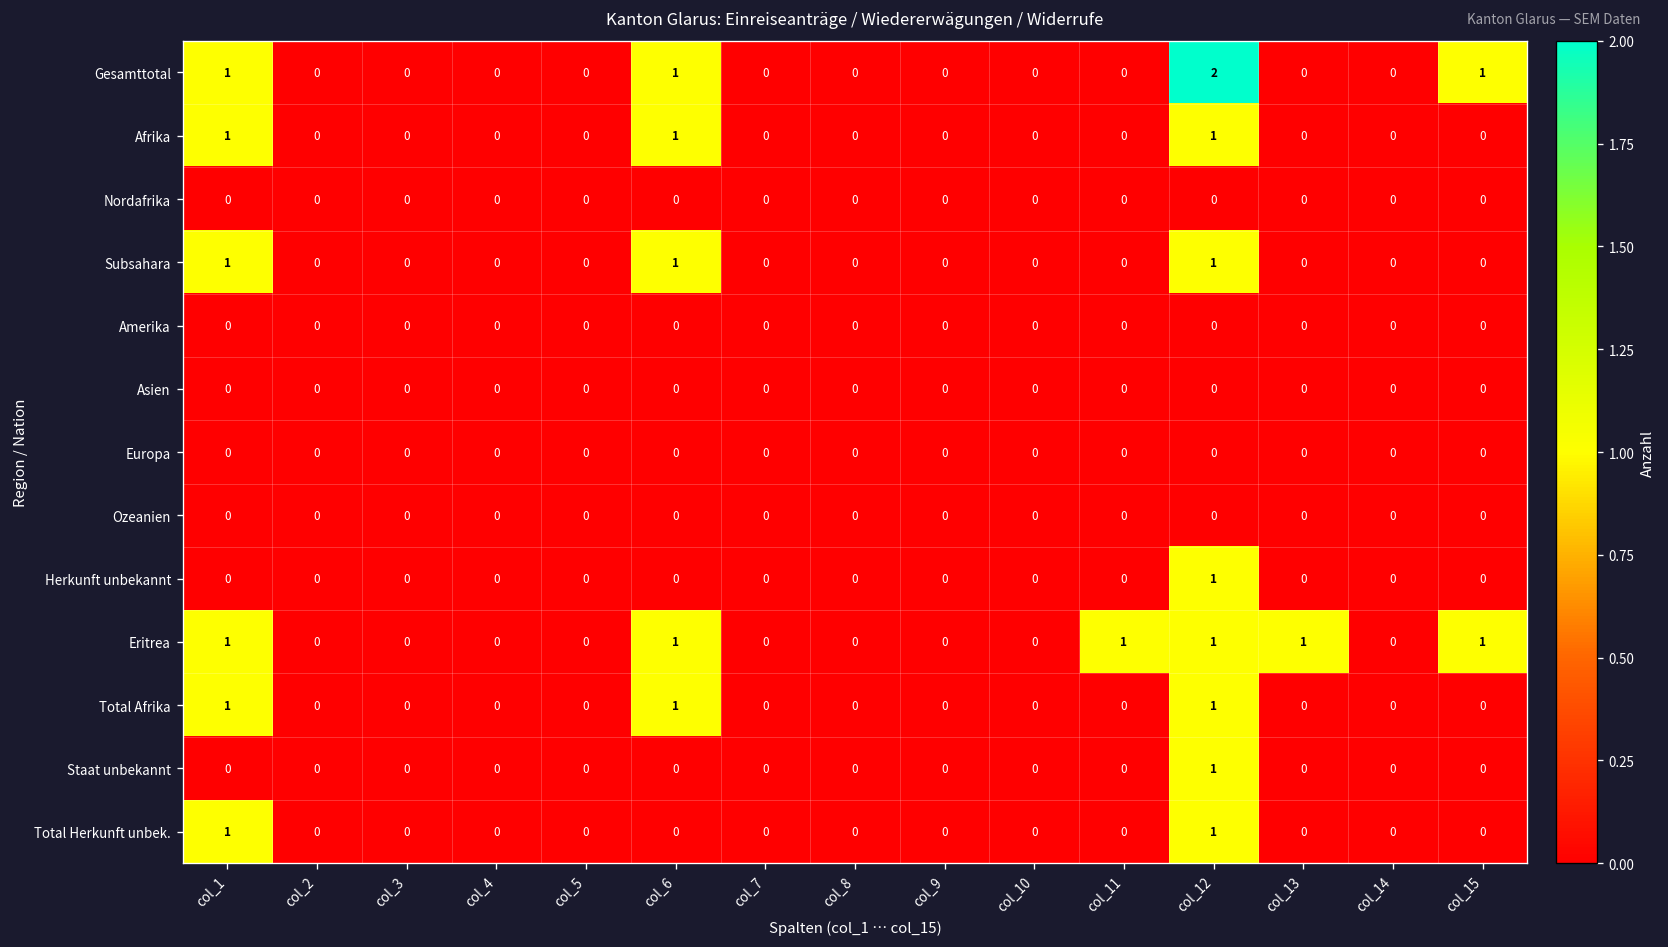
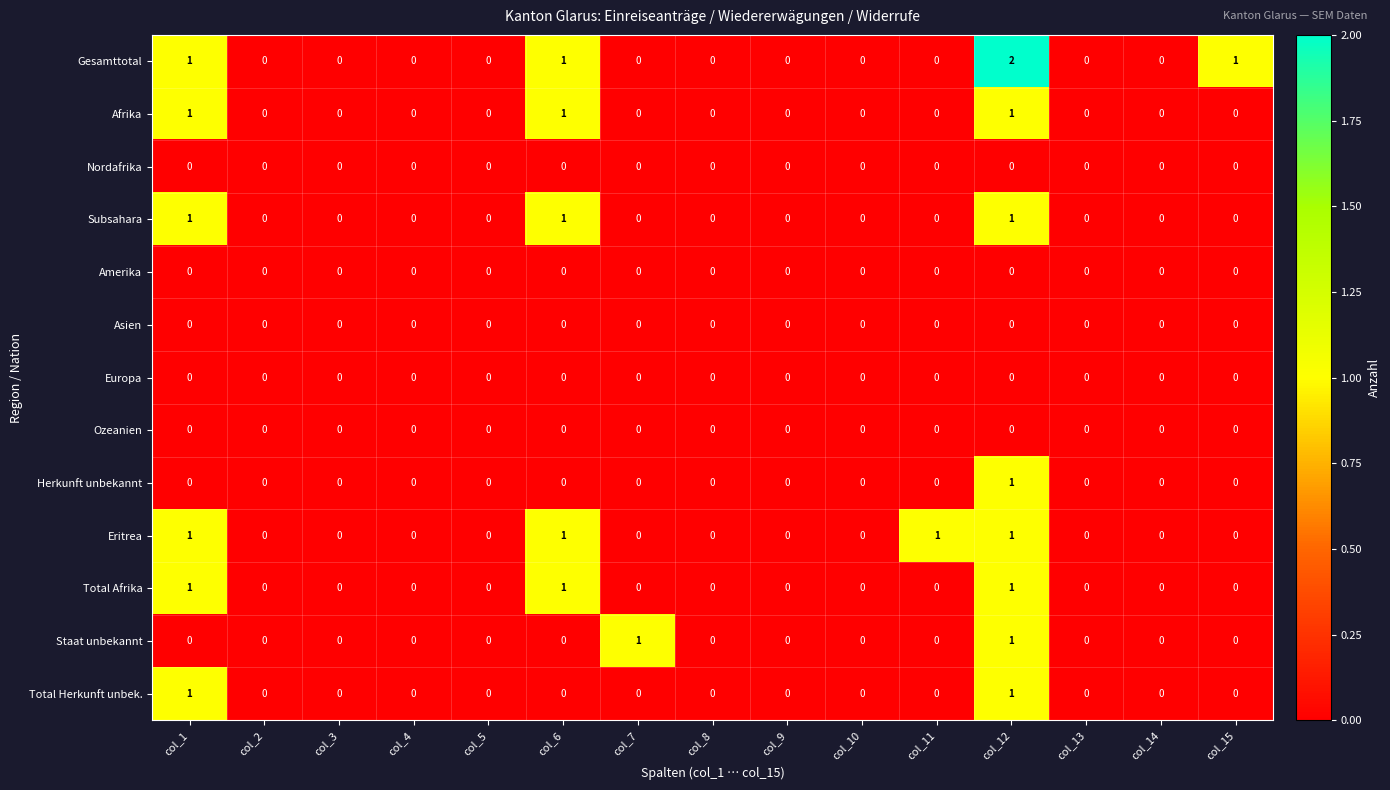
  {
    "Gesamttotal": {
      "col_1": 1,
      "col_2": 0,
      "col_3": 0,
      "col_4": 0,
      "col_5": 0,
      "col_6": 1,
      "col_7": 0,
      "col_8": 0,
      "col_9": 0,
      "col_10": 0,
      "col_11": 0,
      "col_12": 2,
      "col_13": 0,
      "col_14": 0,
      "col_15": 1
    },
    "Afrika": {
      "col_1": 1,
      "col_2": 0,
      "col_3": 0,
      "col_4": 0,
      "col_5": 0,
      "col_6": 1,
      "col_7": 0,
      "col_8": 0,
      "col_9": 0,
      "col_10": 0,
      "col_11": 0,
      "col_12": 1,
      "col_13": 0,
      "col_14": 0,
      "col_15": 0
    },
    "Nordafrika": {
      "col_1": 0,
      "col_2": 0,
      "col_3": 0,
      "col_4": 0,
      "col_5": 0,
      "col_6": 0,
      "col_7": 0,
      "col_8": 0,
      "col_9": 0,
      "col_10": 0,
      "col_11": 0,
      "col_12": 0,
      "col_13": 0,
      "col_14": 0,
      "col_15": 0
    },
    "Subsahara": {
      "col_1": 1,
      "col_2": 0,
      "col_3": 0,
      "col_4": 0,
      "col_5": 0,
      "col_6": 1,
      "col_7": 0,
      "col_8": 0,
      "col_9": 0,
      "col_10": 0,
      "col_11": 0,
      "col_12": 1,
      "col_13": 0,
      "col_14": 0,
      "col_15": 0
    },
    "Amerika": {
      "col_1": 0,
      "col_2": 0,
      "col_3": 0,
      "col_4": 0,
      "col_5": 0,
      "col_6": 0,
      "col_7": 0,
      "col_8": 0,
      "col_9": 0,
      "col_10": 0,
      "col_11": 0,
      "col_12": 0,
      "col_13": 0,
      "col_14": 0,
      "col_15": 0
    },
    "Asien": {
      "col_1": 0,
      "col_2": 0,
      "col_3": 0,
      "col_4": 0,
      "col_5": 0,
      "col_6": 0,
      "col_7": 0,
      "col_8": 0,
      "col_9": 0,
      "col_10": 0,
      "col_11": 0,
      "col_12": 0,
      "col_13": 0,
      "col_14": 0,
      "col_15": 0
    },
    "Europa": {
      "col_1": 0,
      "col_2": 0,
      "col_3": 0,
      "col_4": 0,
      "col_5": 0,
      "col_6": 0,
      "col_7": 0,
      "col_8": 0,
      "col_9": 0,
      "col_10": 0,
      "col_11": 0,
      "col_12": 0,
      "col_13": 0,
      "col_14": 0,
      "col_15": 0
    },
    "Ozeanien": {
      "col_1": 0,
      "col_2": 0,
      "col_3": 0,
      "col_4": 0,
      "col_5": 0,
      "col_6": 0,
      "col_7": 0,
      "col_8": 0,
      "col_9": 0,
      "col_10": 0,
      "col_11": 0,
      "col_12": 0,
      "col_13": 0,
      "col_14": 0,
      "col_15": 0
    },
    "Herkunft unbekannt": {
      "col_1": 0,
      "col_2": 0,
      "col_3": 0,
      "col_4": 0,
      "col_5": 0,
      "col_6": 0,
      "col_7": 0,
      "col_8": 0,
      "col_9": 0,
      "col_10": 0,
      "col_11": 0,
      "col_12": 1,
      "col_13": 0,
      "col_14": 0,
      "col_15": 0
    },
    "Eritrea": {
      "col_1": 1,
      "col_2": 0,
      "col_3": 0,
      "col_4": 0,
      "col_5": 0,
      "col_6": 1,
      "col_7": 0,
      "col_8": 0,
      "col_9": 0,
      "col_10": 0,
      "col_11": 1,
      "col_12": 1,
-     "col_13": 1,
+     "col_13": 0,
      "col_14": 0,
-     "col_15": 1
+     "col_15": 0
    },
    "Total Afrika": {
      "col_1": 1,
      "col_2": 0,
      "col_3": 0,
      "col_4": 0,
      "col_5": 0,
      "col_6": 1,
      "col_7": 0,
      "col_8": 0,
      "col_9": 0,
      "col_10": 0,
      "col_11": 0,
      "col_12": 1,
      "col_13": 0,
      "col_14": 0,
      "col_15": 0
    },
    "Staat unbekannt": {
      "col_1": 0,
      "col_2": 0,
      "col_3": 0,
      "col_4": 0,
      "col_5": 0,
      "col_6": 0,
-     "col_7": 0,
+     "col_7": 1,
      "col_8": 0,
      "col_9": 0,
      "col_10": 0,
      "col_11": 0,
      "col_12": 1,
      "col_13": 0,
      "col_14": 0,
      "col_15": 0
    },
    "Total Herkunft unbek.": {
      "col_1": 1,
      "col_2": 0,
      "col_3": 0,
      "col_4": 0,
      "col_5": 0,
      "col_6": 0,
      "col_7": 0,
      "col_8": 0,
      "col_9": 0,
      "col_10": 0,
      "col_11": 0,
      "col_12": 1,
      "col_13": 0,
      "col_14": 0,
      "col_15": 0
    }
  }
